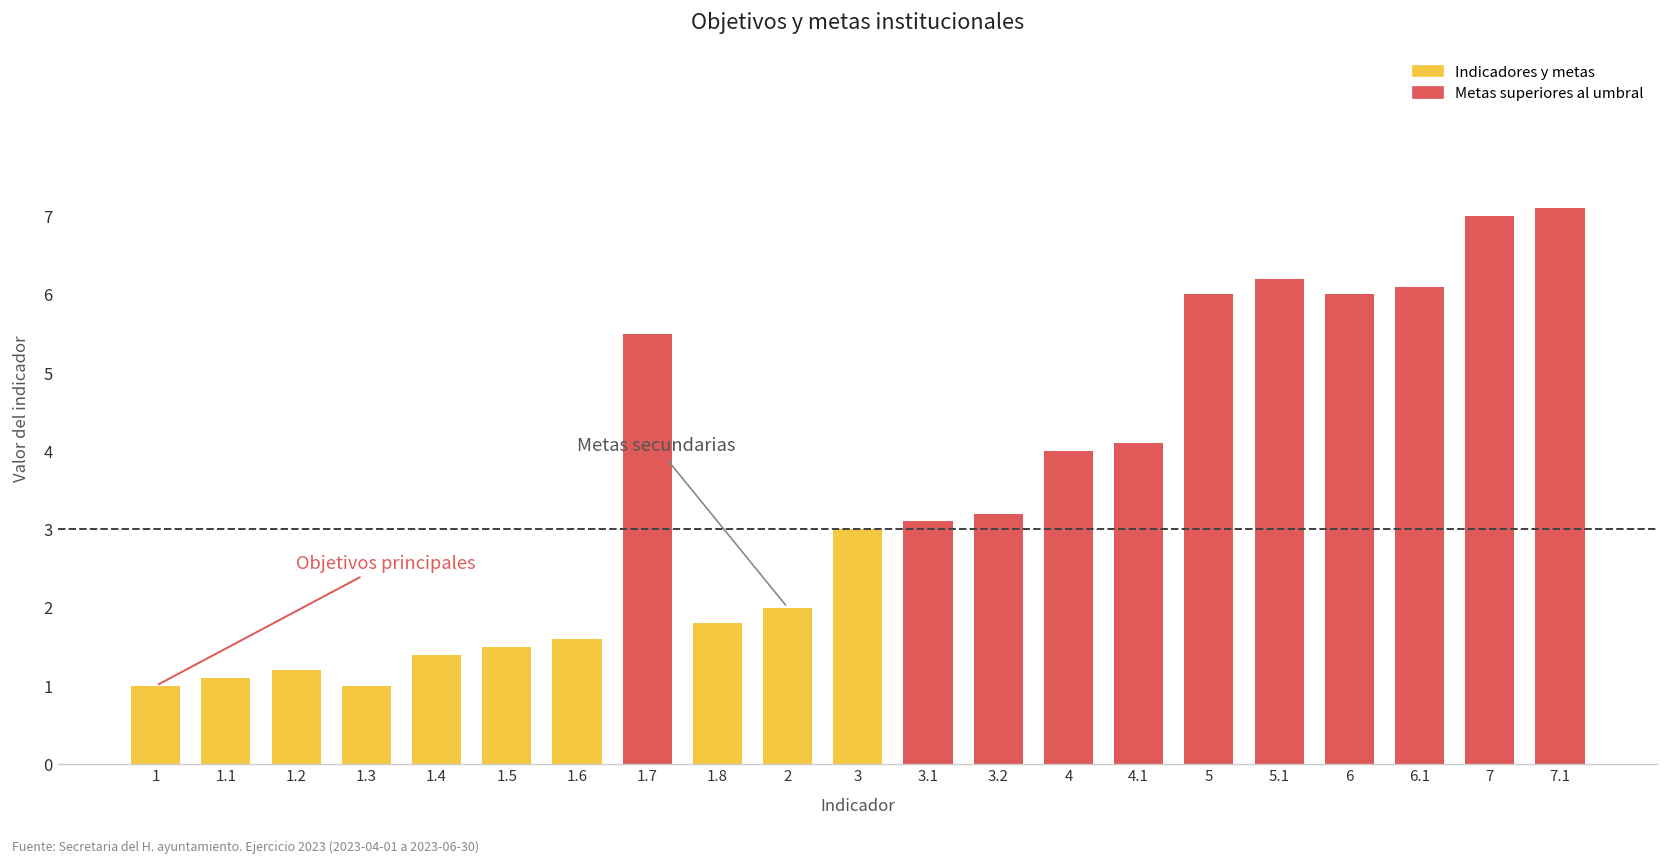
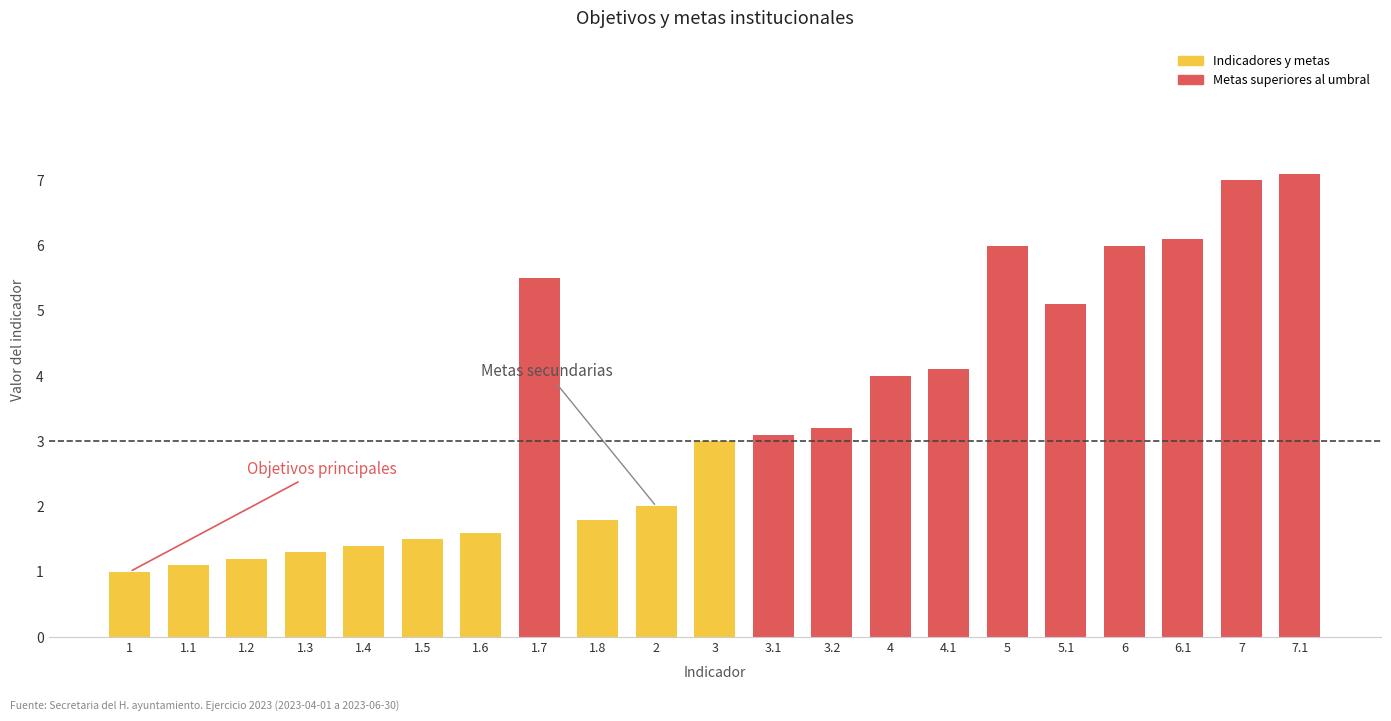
  {
    "1": 1.0,
    "1.1": 1.1,
    "1.2": 1.2,
-   "1.3": 1.0,
+   "1.3": 1.3,
    "1.4": 1.4,
    "1.5": 1.5,
    "1.6": 1.6,
    "1.7": 5.5,
    "1.8": 1.8,
    "2": 2.0,
    "3": 3.0,
    "3.1": 3.1,
    "3.2": 3.2,
    "4": 4.0,
    "4.1": 4.1,
    "5": 6.0,
-   "5.1": 6.2,
+   "5.1": 5.1,
    "6": 6.0,
    "6.1": 6.1,
    "7": 7.0,
    "7.1": 7.1
  }
